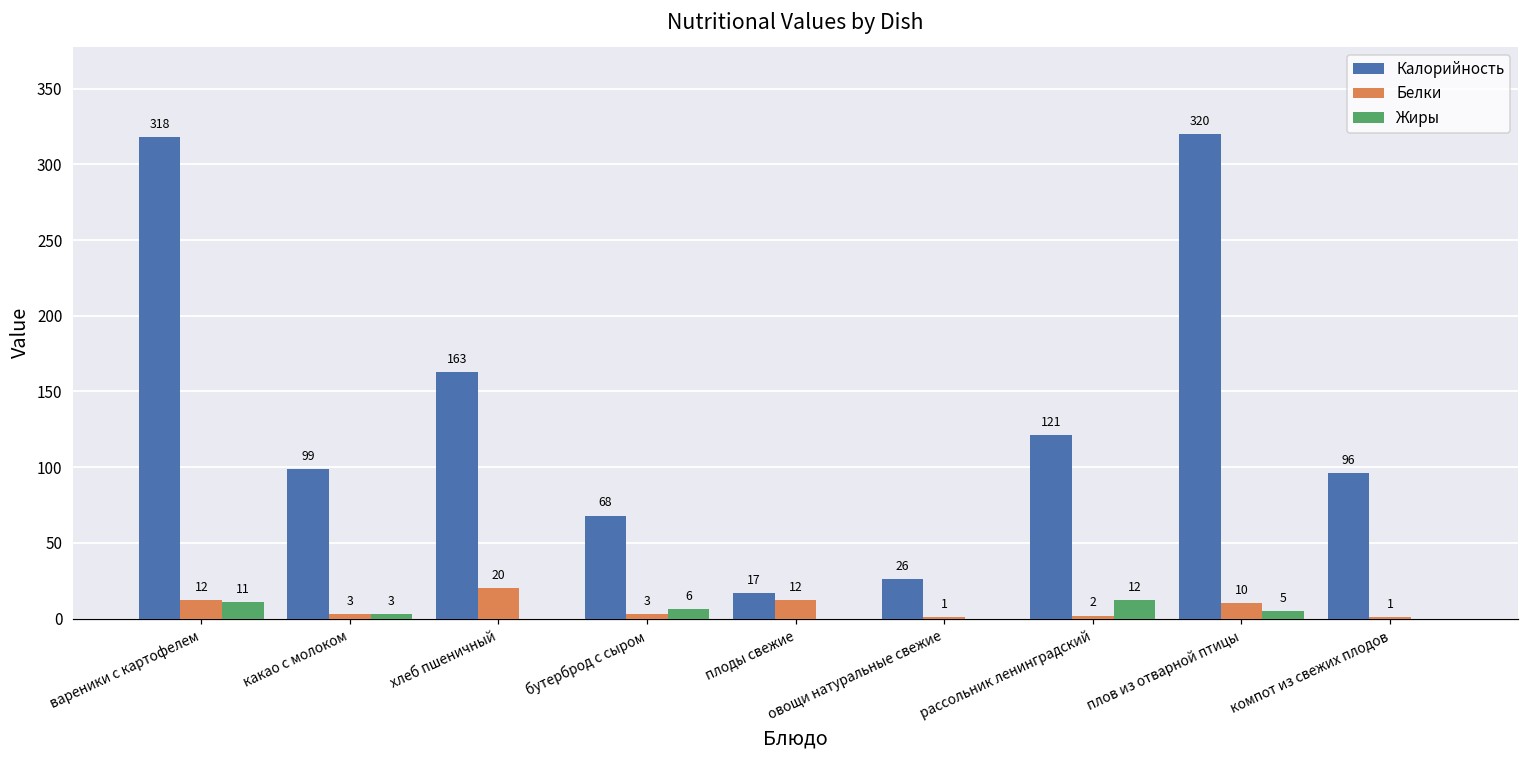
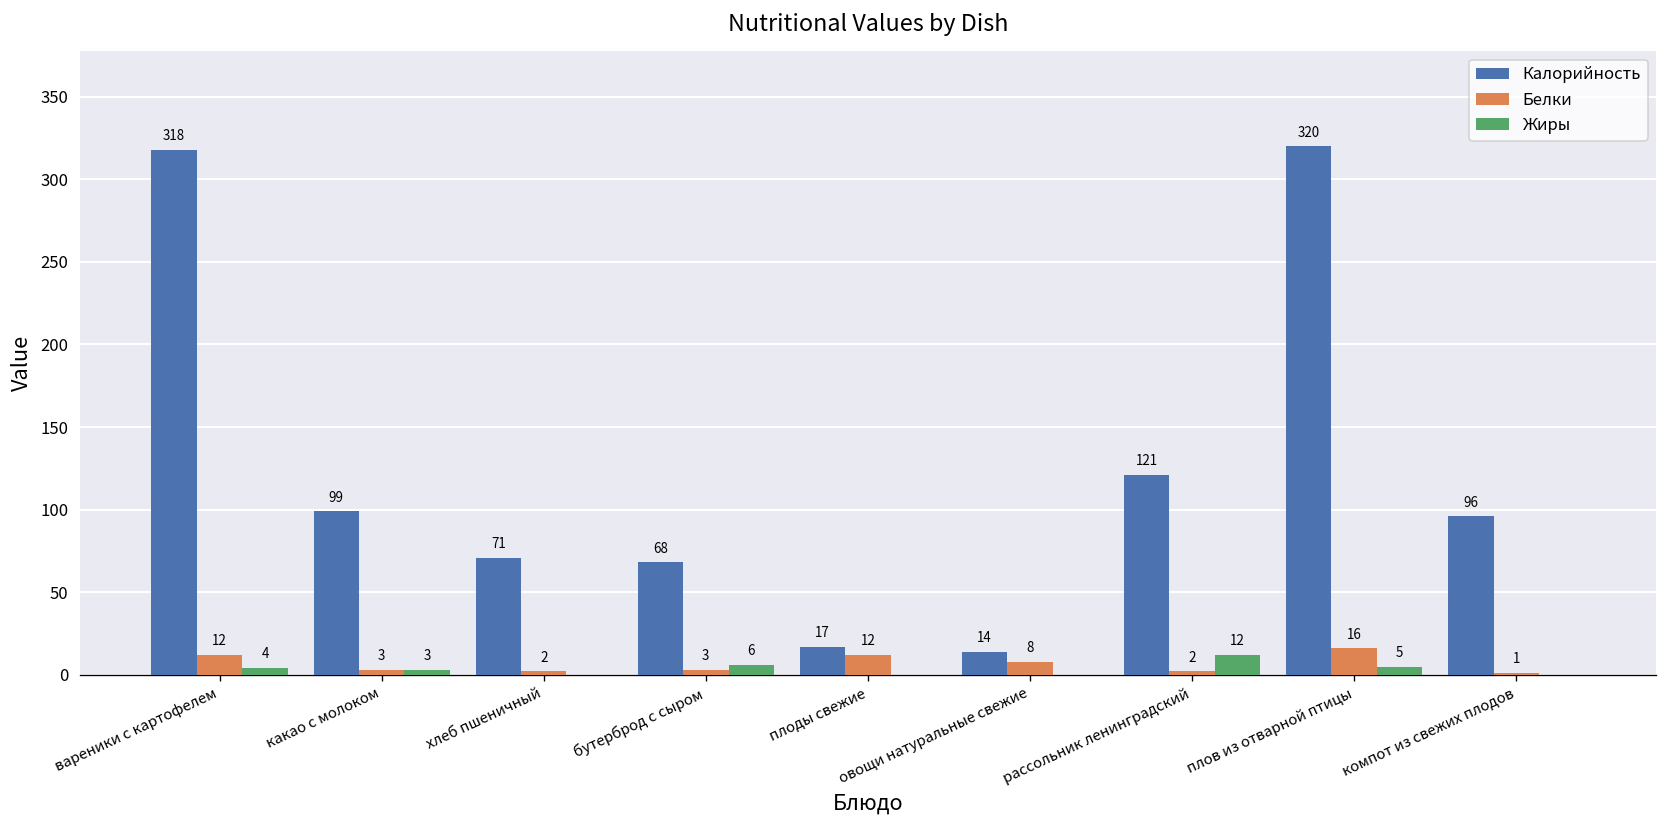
  {
    "Калорийность": {
      "вареники с картофелем": 318,
      "какао с молоком": 99,
-     "хлеб пшеничный": 163,
+     "хлеб пшеничный": 71,
      "бутерброд с сыром": 68,
      "плоды свежие": 17,
-     "овощи натуральные свежие": 26,
+     "овощи натуральные свежие": 14,
      "рассольник ленинградский": 121,
      "плов из отварной птицы": 320,
      "компот из свежих плодов": 96
    },
    "Белки": {
      "вареники с картофелем": 12,
      "какао с молоком": 3,
-     "хлеб пшеничный": 20,
+     "хлеб пшеничный": 2,
      "бутерброд с сыром": 3,
      "плоды свежие": 12,
-     "овощи натуральные свежие": 1,
+     "овощи натуральные свежие": 8,
      "рассольник ленинградский": 2,
-     "плов из отварной птицы": 10,
+     "плов из отварной птицы": 16,
      "компот из свежих плодов": 1
    },
    "Жиры": {
-     "вареники с картофелем": 11,
+     "вареники с картофелем": 4,
      "какао с молоком": 3,
      "бутерброд с сыром": 6,
      "рассольник ленинградский": 12,
      "плов из отварной птицы": 5
    }
  }
